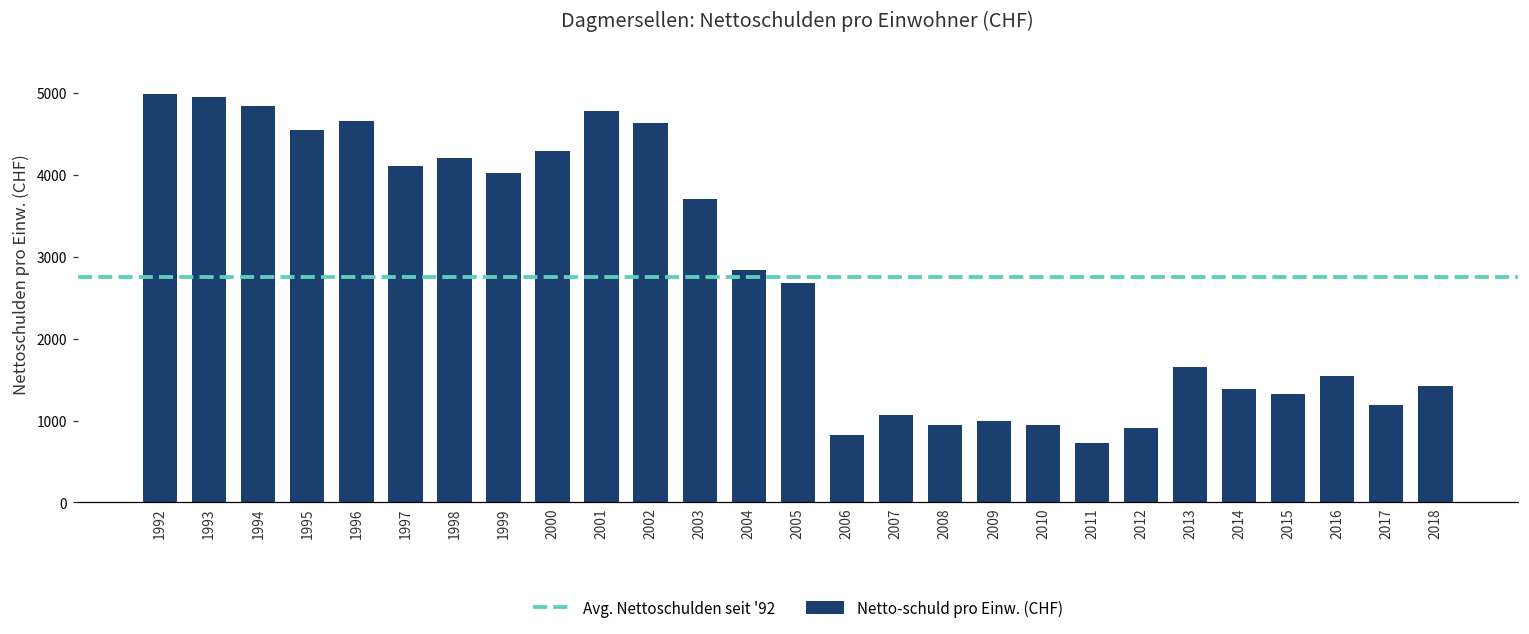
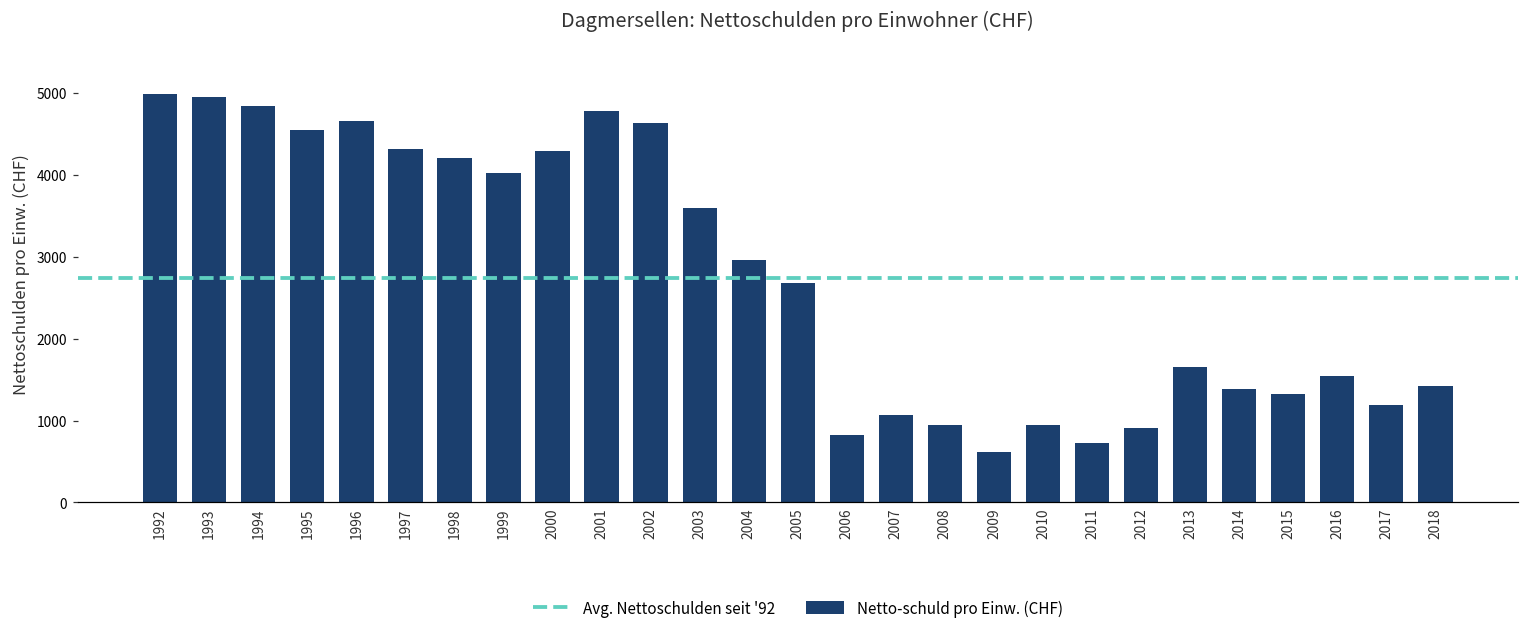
  {
    "1992": 5000,
    "1993": 5000,
    "1994": 4800,
    "1995": 4500,
    "1996": 4700,
-   "1997": 4100,
+   "1997": 4300,
    "1998": 4200,
    "1999": 4000,
    "2000": 4300,
    "2001": 4800,
    "2002": 4600,
-   "2003": 3700,
-   "2004": 2800,
+   "2003": 3600,
+   "2004": 3000,
    "2005": 2700,
    "2006": 800,
    "2007": 1100,
    "2008": 900,
-   "2009": 1000,
+   "2009": 600,
    "2010": 900,
    "2011": 700,
    "2012": 900,
    "2013": 1600,
    "2014": 1400,
    "2015": 1300,
    "2016": 1500,
    "2017": 1200,
    "2018": 1400
  }
